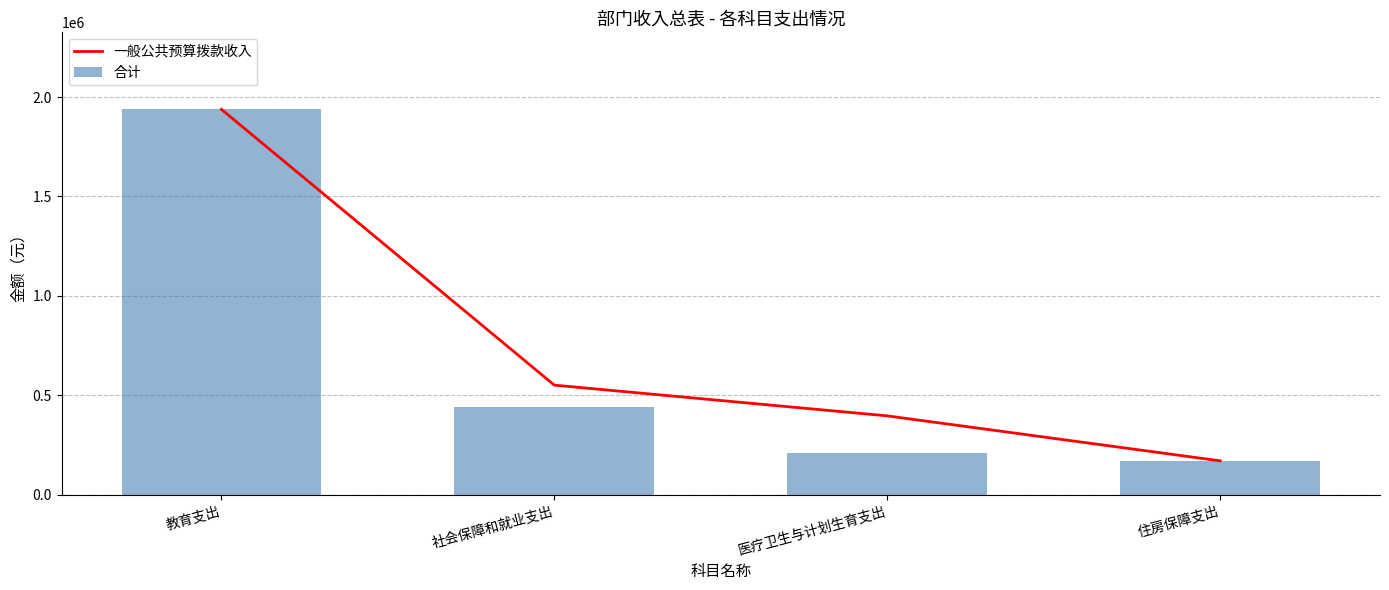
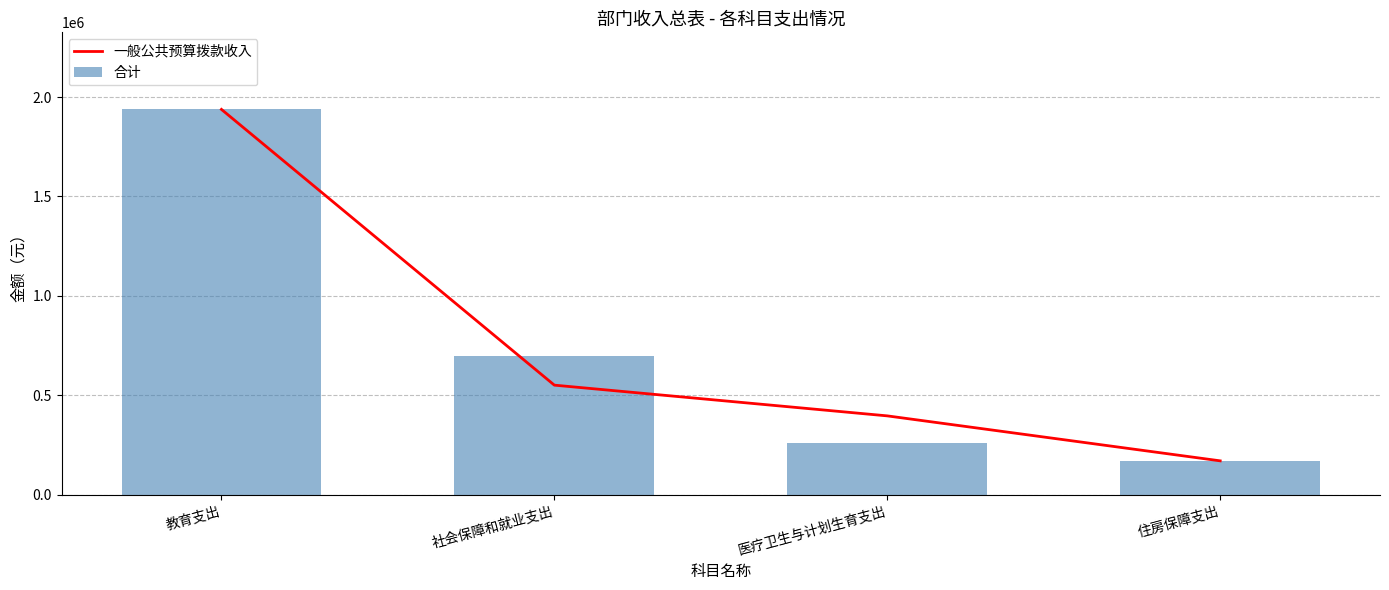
  {
    "合计": {
      "教育支出": 1940000,
-     "社会保障和就业支出": 440000,
-     "医疗卫生与计划生育支出": 210000,
+     "社会保障和就业支出": 700000,
+     "医疗卫生与计划生育支出": 260000,
      "住房保障支出": 170000
    },
    "一般公共预算拨款收入": {
      "教育支出": 1940000,
      "社会保障和就业支出": 550000,
      "医疗卫生与计划生育支出": 400000,
      "住房保障支出": 170000
    }
  }
